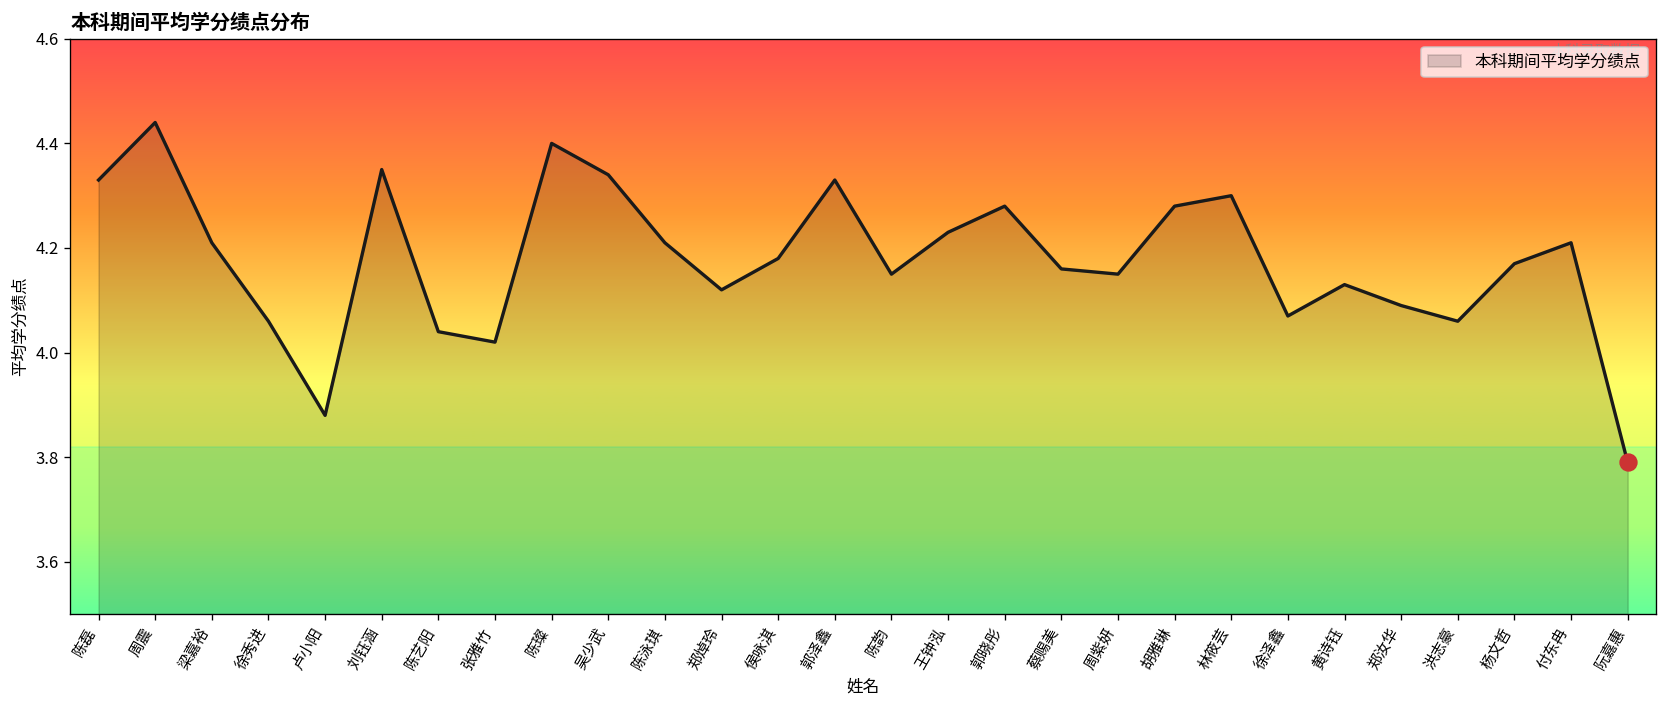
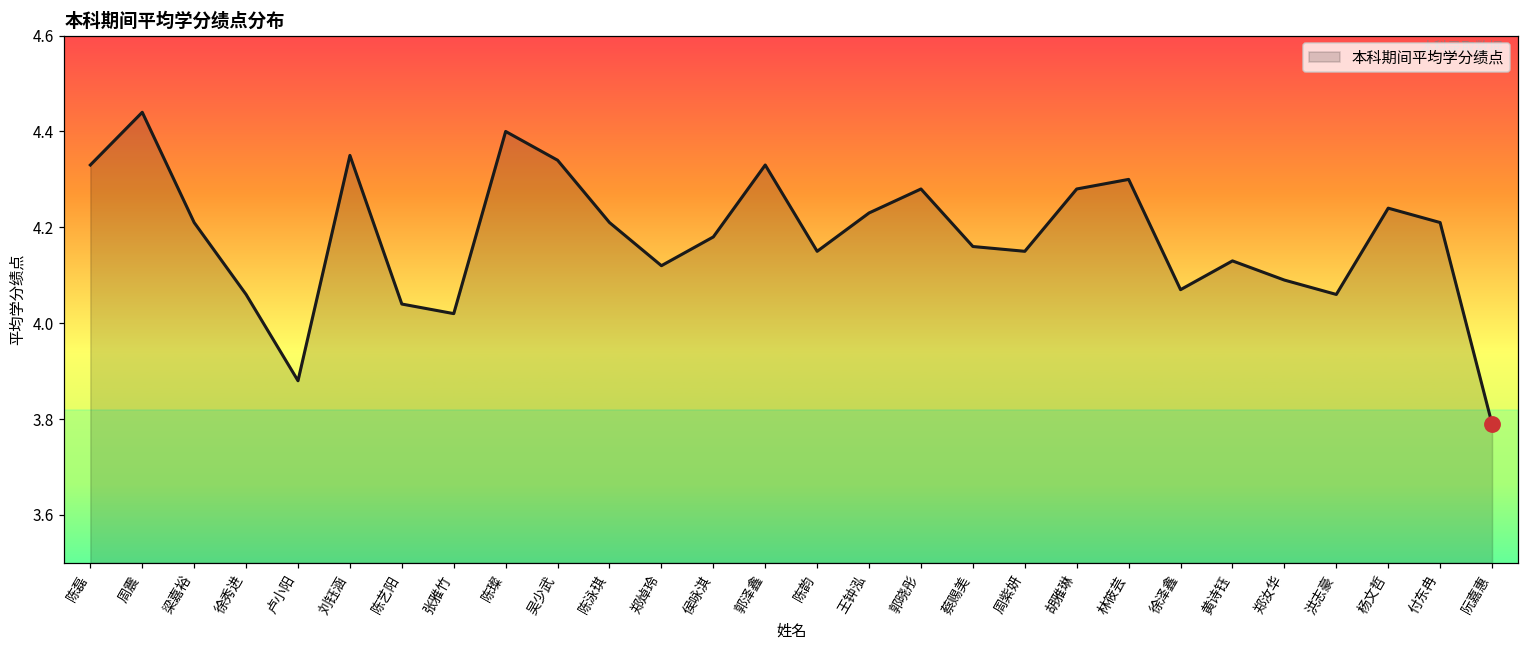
  {
    "本科期间平均学分绩点": {
      "陈磊": 4.33,
      "周震": 4.44,
      "梁嘉裕": 4.21,
      "徐秀进": 4.06,
      "卢小阳": 3.88,
      "刘钰涵": 4.35,
      "陈艺阳": 4.04,
      "张雅竹": 4.02,
      "陈璨": 4.40,
      "吴少武": 4.34,
      "陈泳琪": 4.21,
      "郑焯玲": 4.12,
      "侯咏淇": 4.18,
      "郭泽鑫": 4.33,
      "陈韵": 4.15,
      "王钟泓": 4.23,
      "郭晓彤": 4.28,
      "蔡赐美": 4.16,
      "周紫妍": 4.15,
      "胡雅琳": 4.28,
      "林筱芸": 4.30,
      "徐泽鑫": 4.07,
      "黄诗钰": 4.13,
      "郑汝华": 4.09,
      "洪志豪": 4.06,
-     "杨文哲": 4.17,
+     "杨文哲": 4.24,
      "付东冉": 4.21
    }
  }
